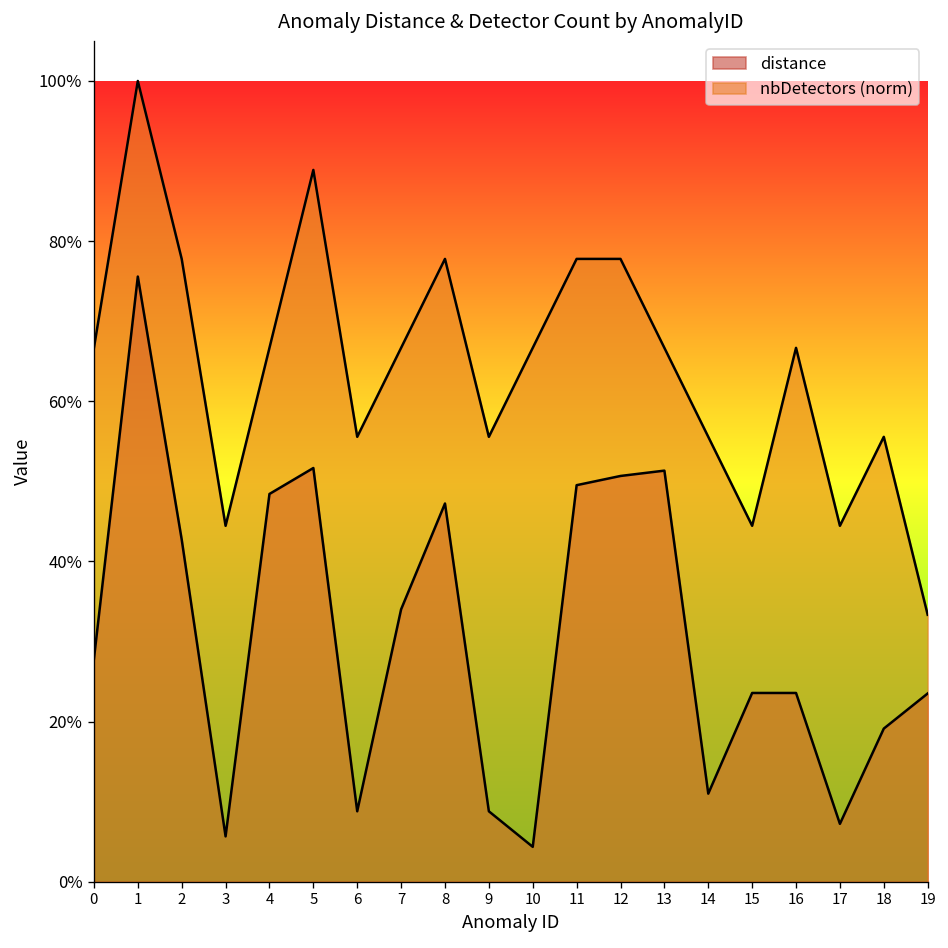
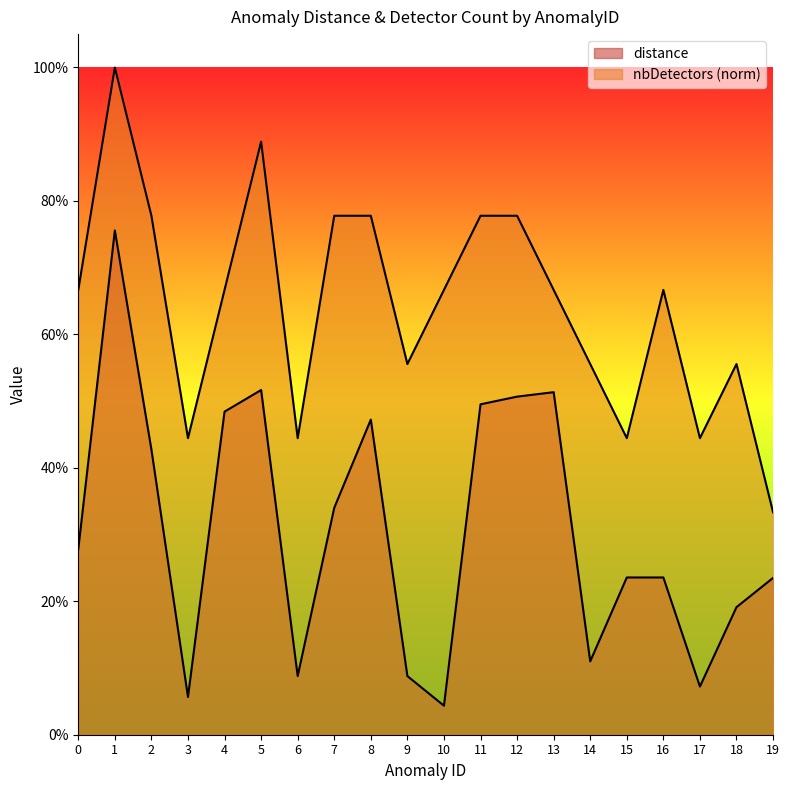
  {
    "distance": {
      "0": "28%",
      "1": "76%",
      "2": "43%",
      "3": "6%",
      "4": "48%",
      "5": "52%",
      "6": "9%",
      "7": "34%",
      "8": "47%",
      "9": "9%",
      "10": "4%",
      "11": "50%",
      "12": "51%",
      "13": "51%",
      "14": "11%",
      "15": "24%",
      "16": "24%",
      "17": "7%",
      "18": "19%",
      "19": "24%"
    },
    "nbDetectors (norm)": {
      "0": "67%",
      "1": "100%",
      "2": "78%",
      "3": "44%",
      "4": "67%",
      "5": "89%",
-     "6": "56%",
-     "7": "67%",
+     "6": "44%",
+     "7": "78%",
      "8": "78%",
      "9": "56%",
      "10": "67%",
      "11": "78%",
      "12": "78%",
      "13": "67%",
      "14": "56%",
      "15": "44%",
      "16": "67%",
      "17": "44%",
      "18": "56%",
      "19": "33%"
    }
  }
